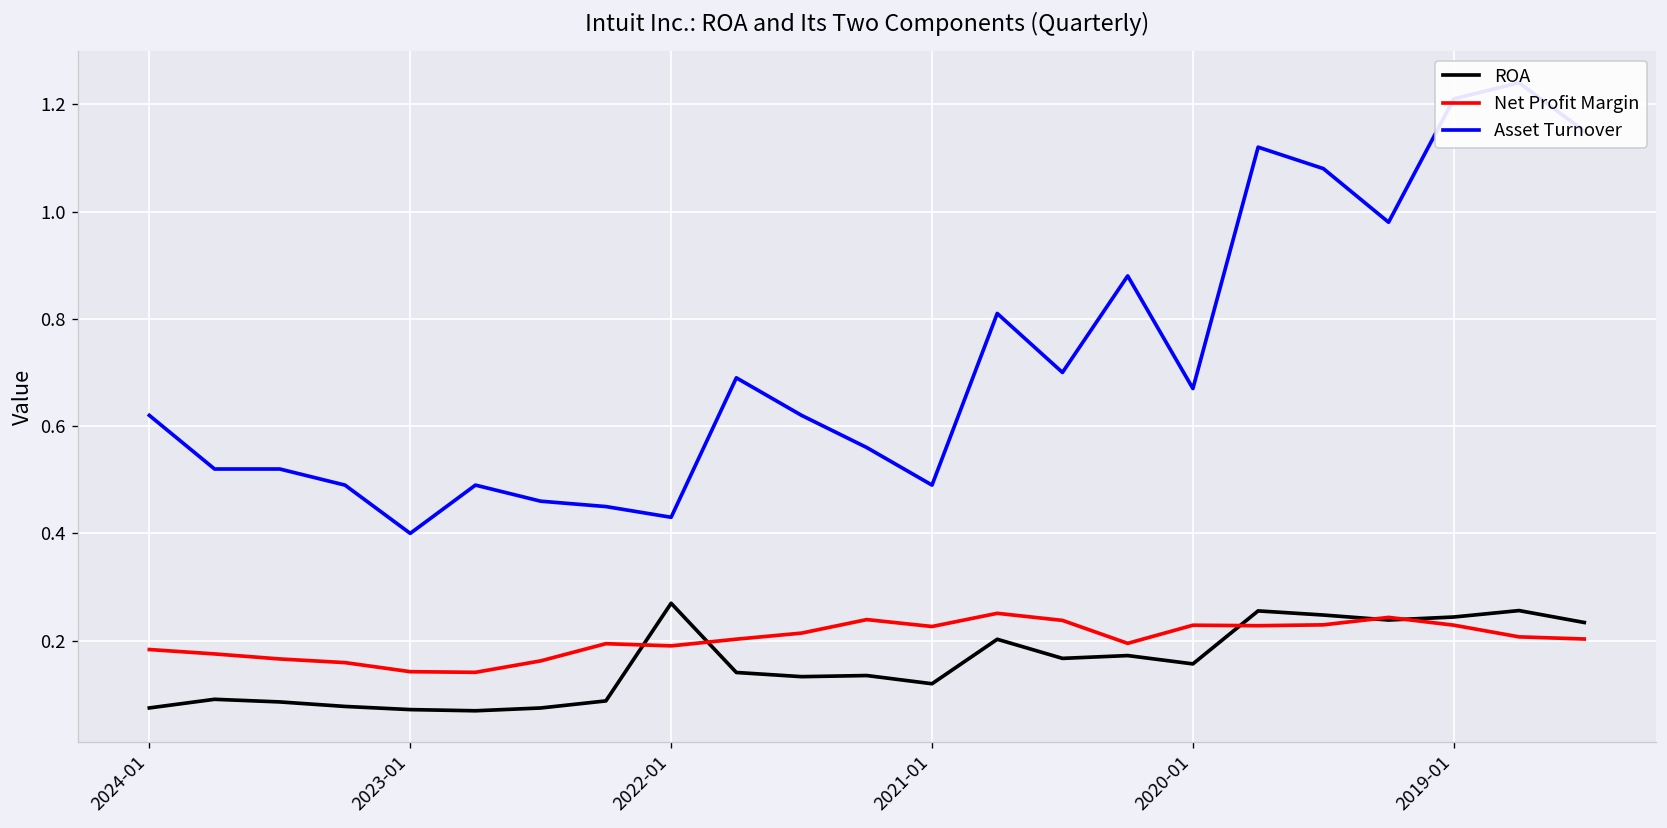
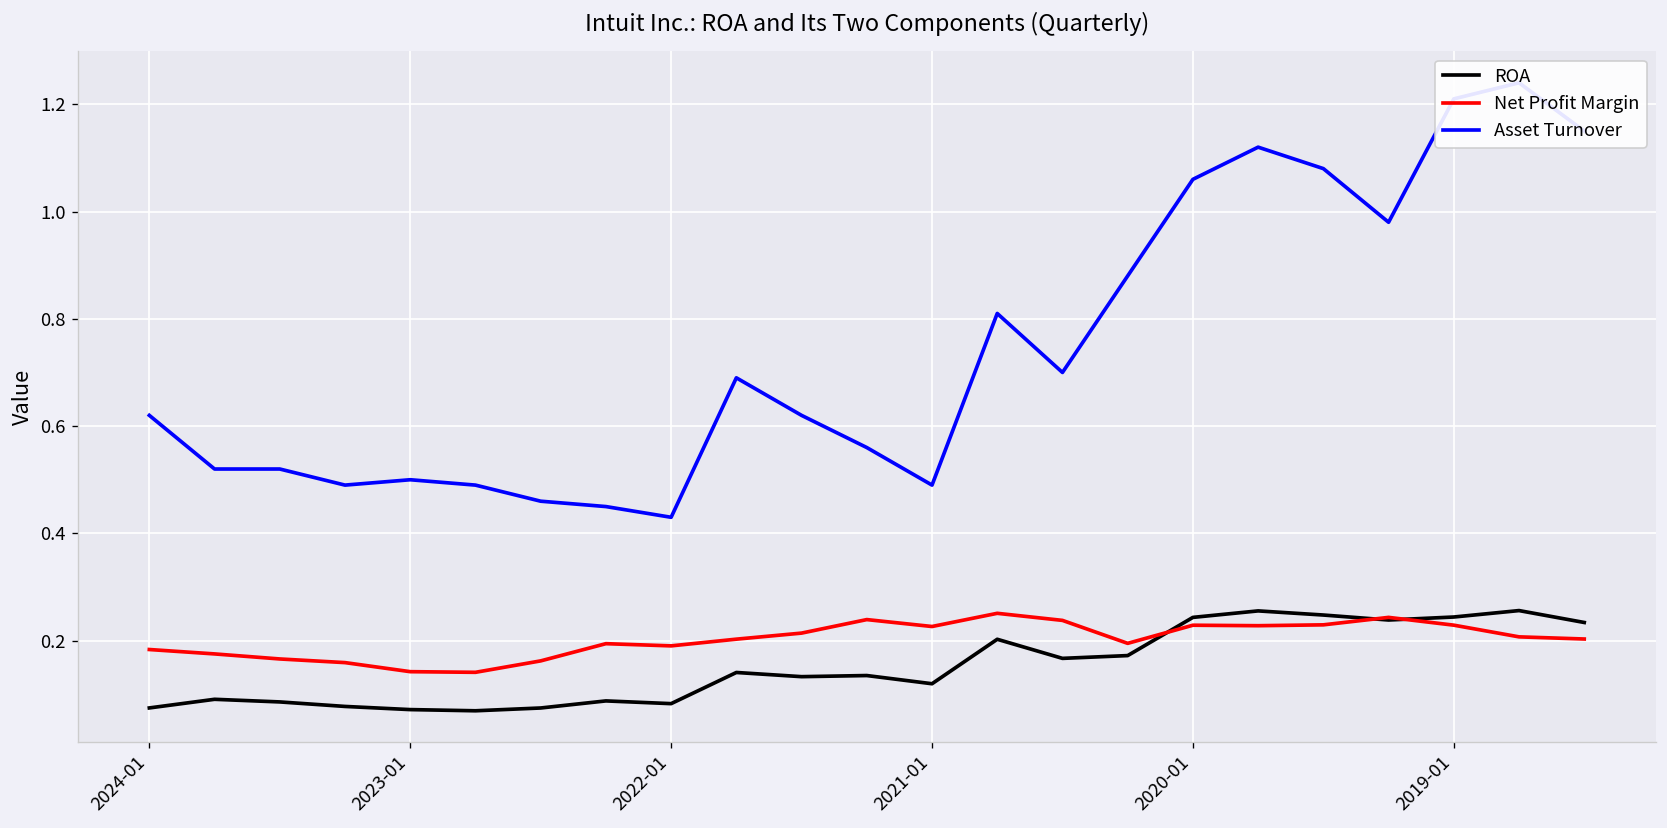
  {
    "ROA": {
      "2024-01": 0.07,
      "2023-01": 0.07,
-     "2022-01": 0.27,
+     "2022-01": 0.08,
      "2021-01": 0.12,
-     "2020-01": 0.16,
+     "2020-01": 0.24,
      "2019-01": 0.24
    },
    "Net Profit Margin": {
      "2024-01": 0.18,
      "2023-01": 0.14,
      "2022-01": 0.19,
      "2021-01": 0.23,
      "2020-01": 0.23,
      "2019-01": 0.23
    },
    "Asset Turnover": {
      "2024-01": 0.62,
-     "2023-01": 0.4,
+     "2023-01": 0.5,
      "2022-01": 0.43,
      "2021-01": 0.49,
-     "2020-01": 0.67
+     "2020-01": 1.06
    }
  }
